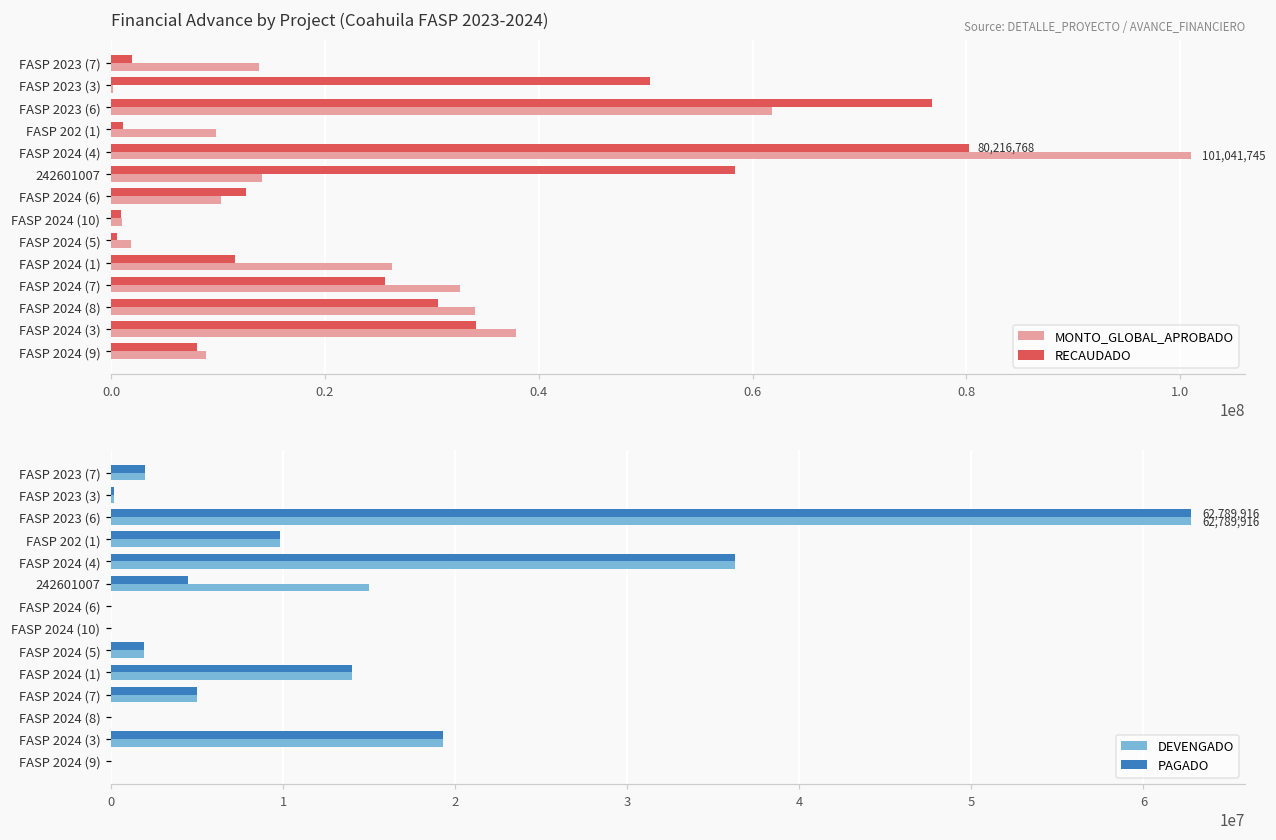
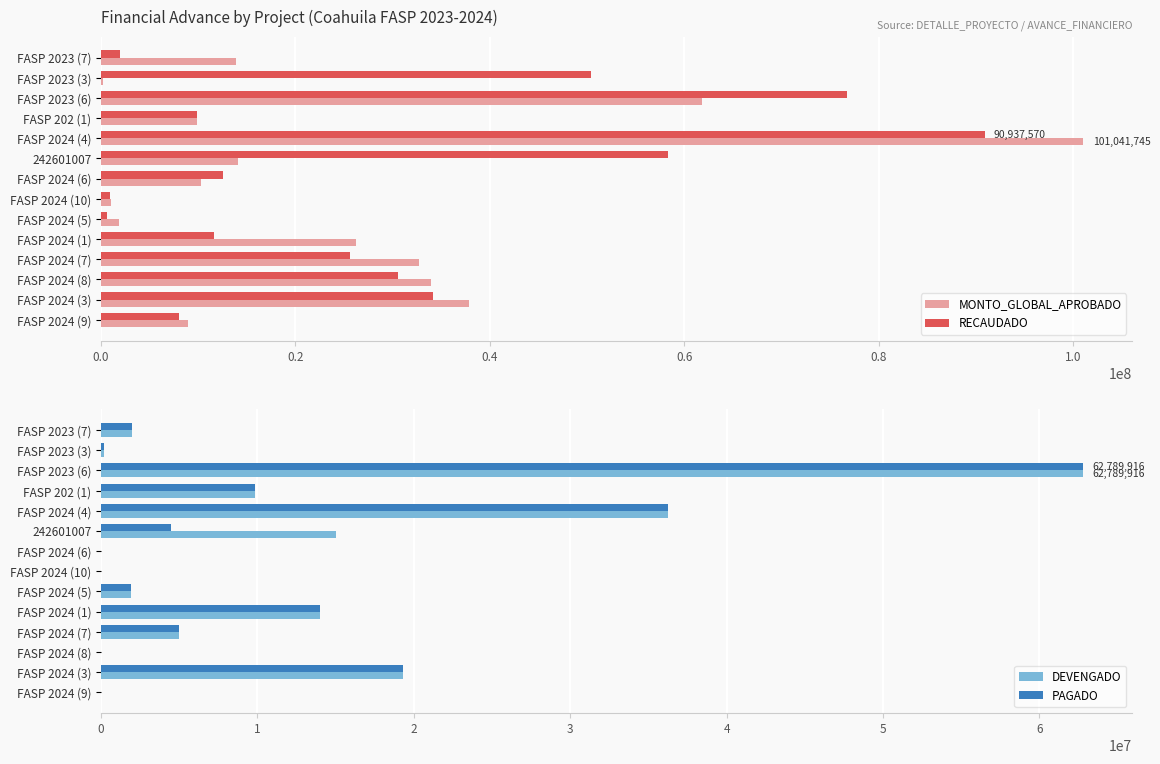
  {
    "Financial Advance by Project (Coahuila FASP 2023-2024)": {
      "MONTO_GLOBAL_APROBADO": {
        "FASP 2024 (4)": "101,041,745"
      },
      "RECAUDADO": {
-       "FASP 202 (1)": "1000000",
-       "FASP 2024 (4)": "80,216,768"
+       "FASP 202 (1)": "10000000",
+       "FASP 2024 (4)": "90,937,570"
      }
    }
  }
